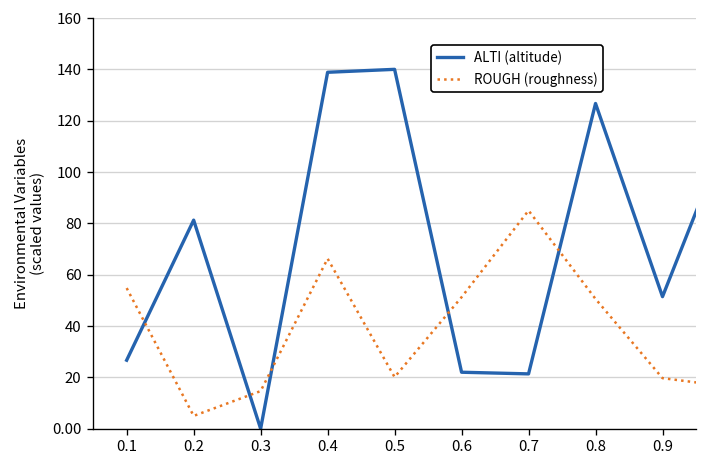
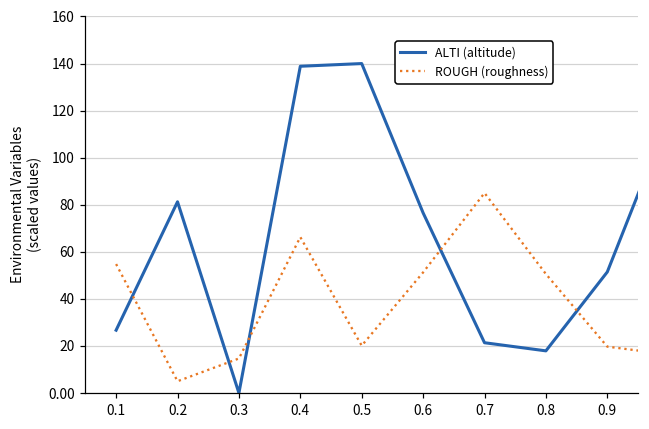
  {
    "ALTI (altitude)": {
      "0.1": 27,
      "0.2": 81,
      "0.3": 0,
      "0.4": 139,
      "0.5": 140,
-     "0.6": 22,
+     "0.6": 77,
      "0.7": 21,
-     "0.8": 127,
+     "0.8": 18,
      "0.9": 51
    },
    "ROUGH (roughness)": {
      "0.1": 55,
      "0.2": 5,
      "0.3": 15,
      "0.4": 66,
      "0.5": 20,
      "0.6": 51,
      "0.7": 85,
      "0.8": 51,
      "0.9": 20
    }
  }
